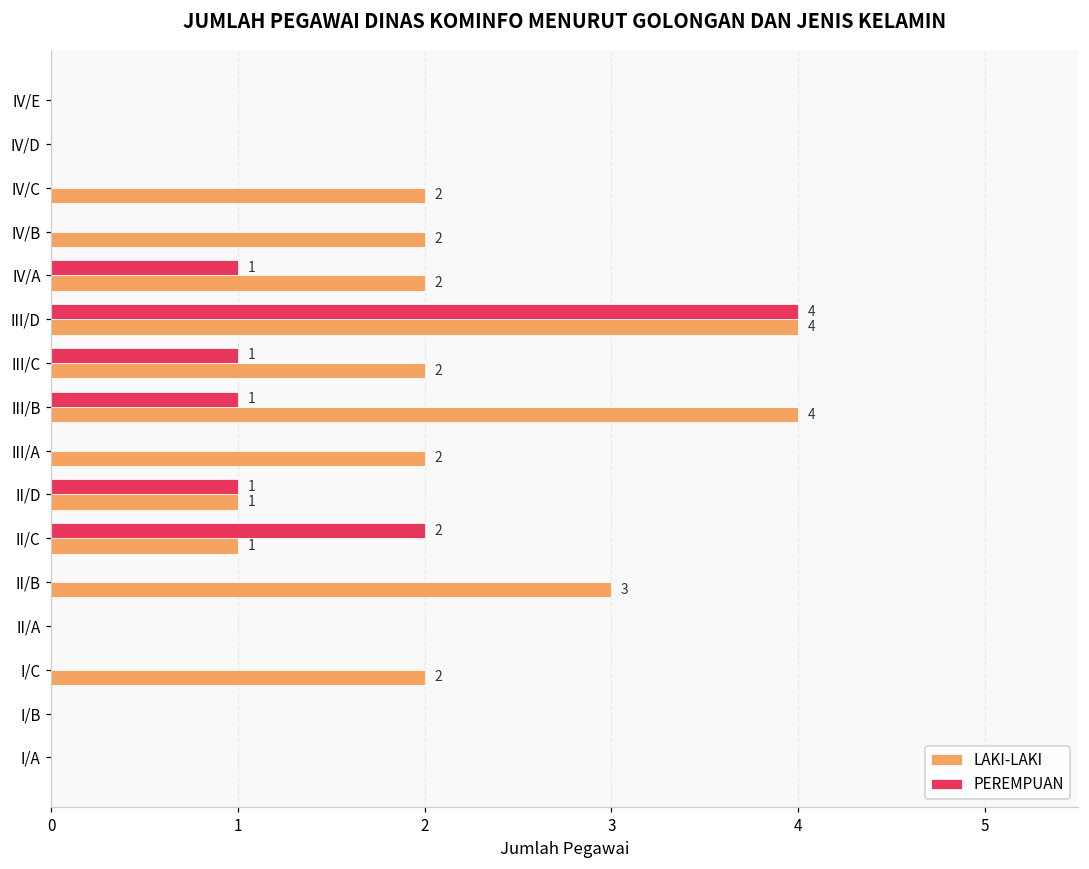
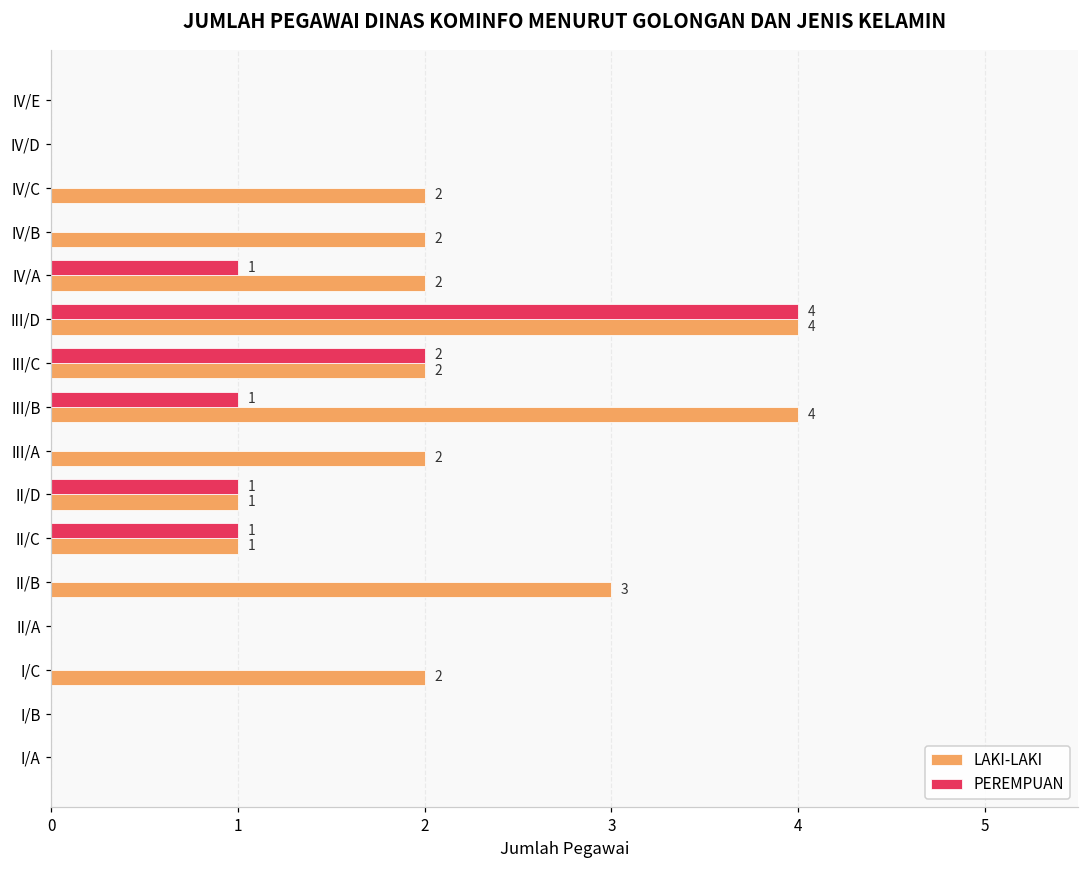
  {
    "LAKI-LAKI": {
      "IV/C": 2,
      "IV/B": 2,
      "IV/A": 2,
      "III/D": 4,
      "III/C": 2,
      "III/B": 4,
      "III/A": 2,
      "II/D": 1,
      "II/C": 1,
      "II/B": 3,
      "I/C": 2
    },
    "PEREMPUAN": {
      "IV/A": 1,
      "III/D": 4,
-     "III/C": 1,
+     "III/C": 2,
      "III/B": 1,
      "II/D": 1,
-     "II/C": 2
+     "II/C": 1
    }
  }
